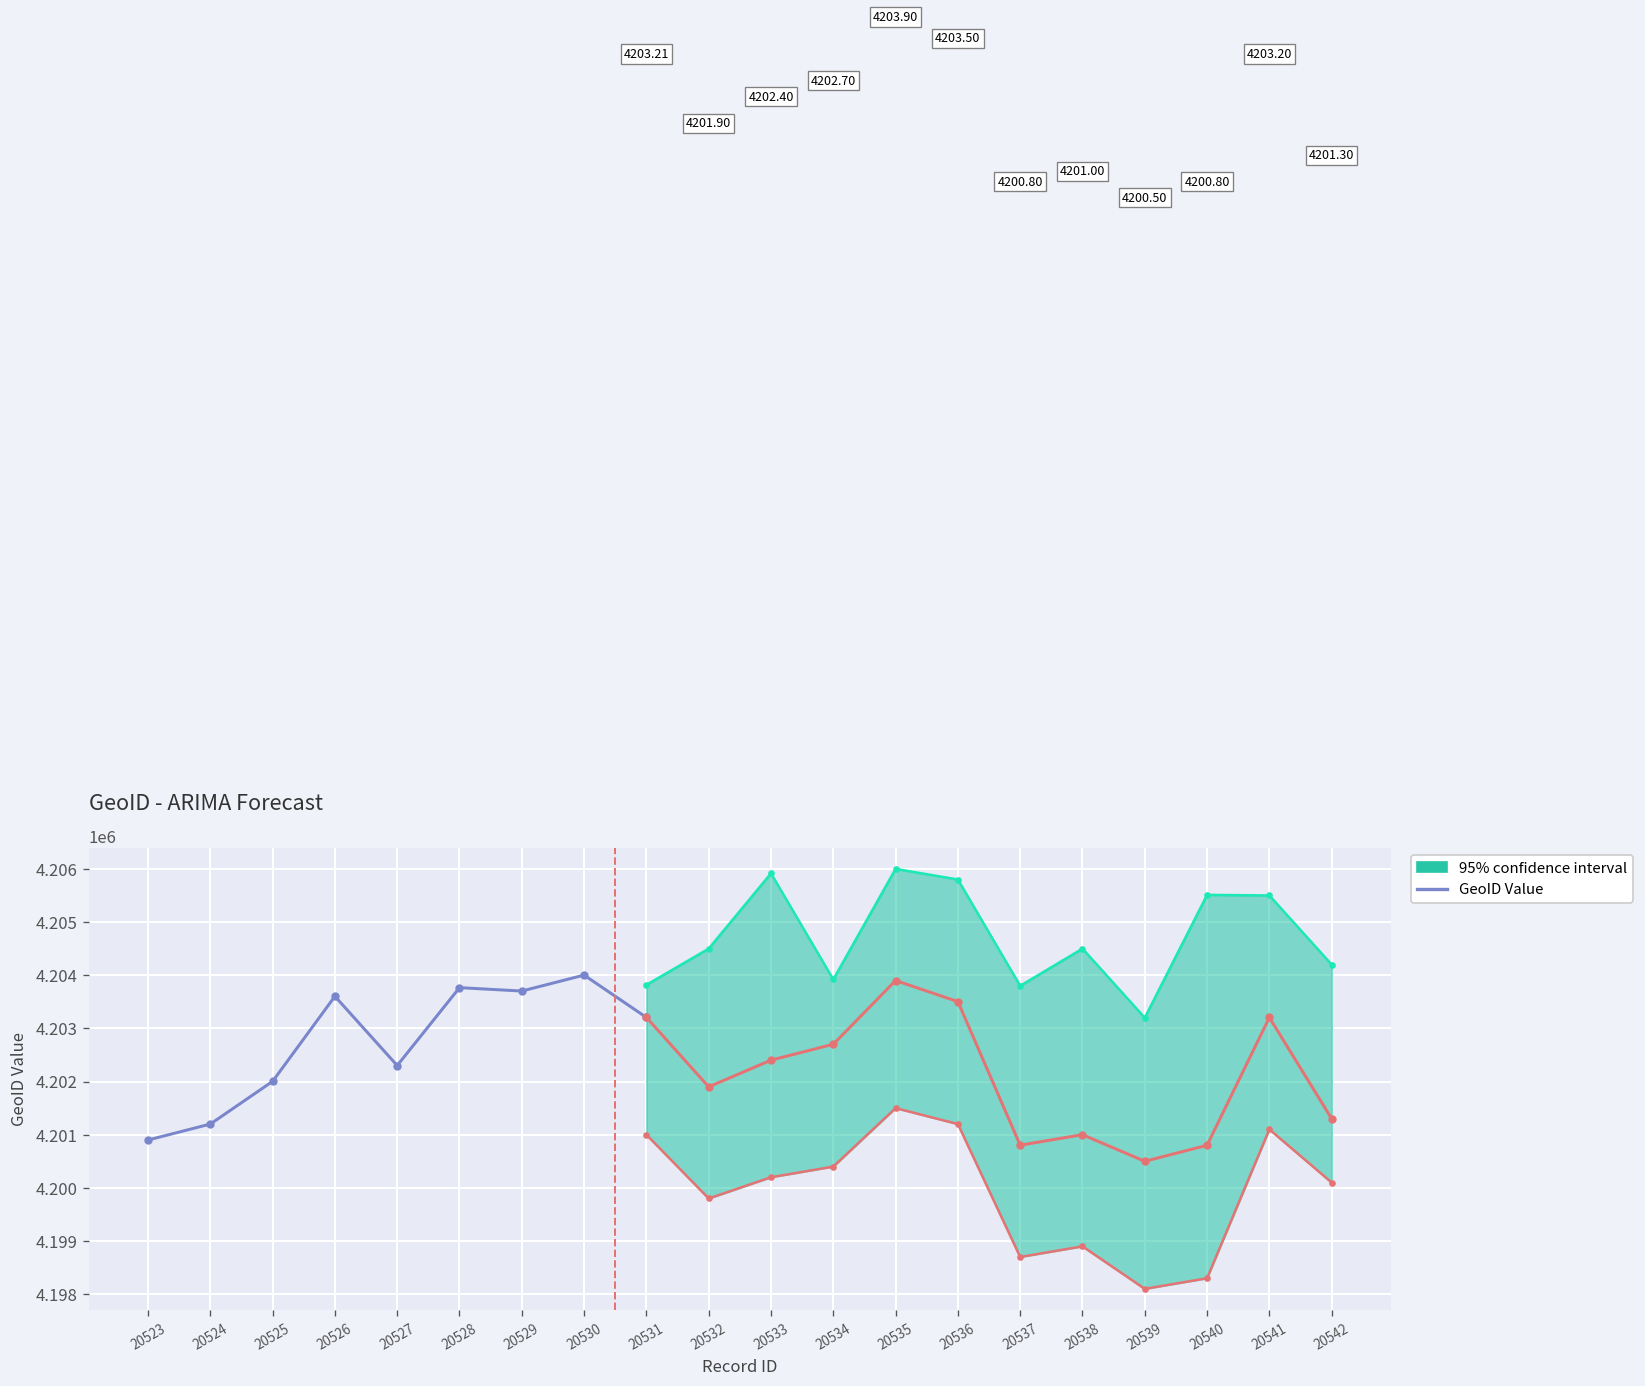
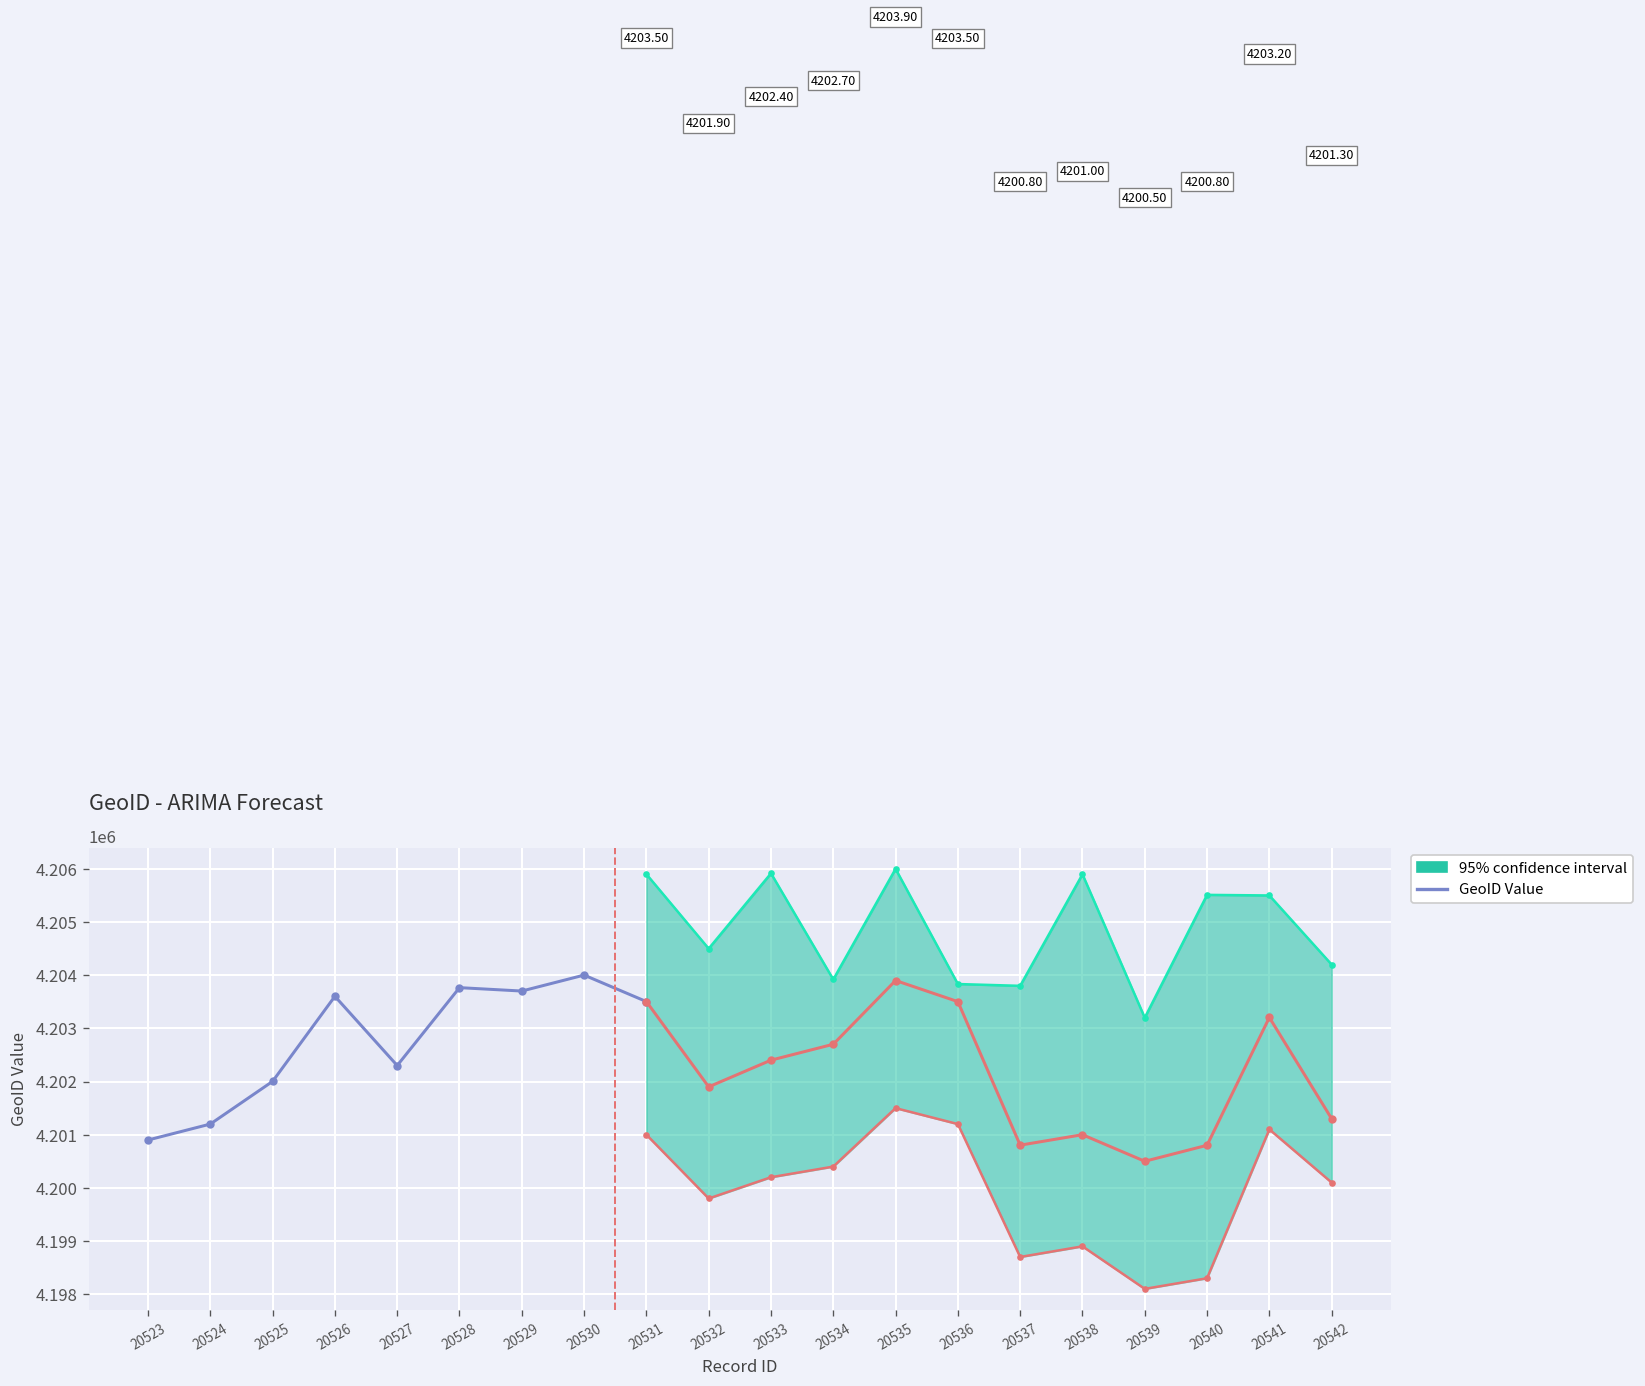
  {
    "GeoID Value": {
-     "20531": 4203.21
+     "20531": 4203.50
    },
    "95% confidence interval": {
-     "20531": 4203800,
+     "20531": 4205900,
      "20532": 4204500,
      "20533": 4205900,
      "20534": 4203900,
      "20535": 4206000,
-     "20536": 4205800,
+     "20536": 4203800,
      "20537": 4203800,
-     "20538": 4204500,
+     "20538": 4205900,
      "20539": 4203200,
      "20540": 4205500,
      "20541": 4205500,
      "20542": 4204200
    }
  }
